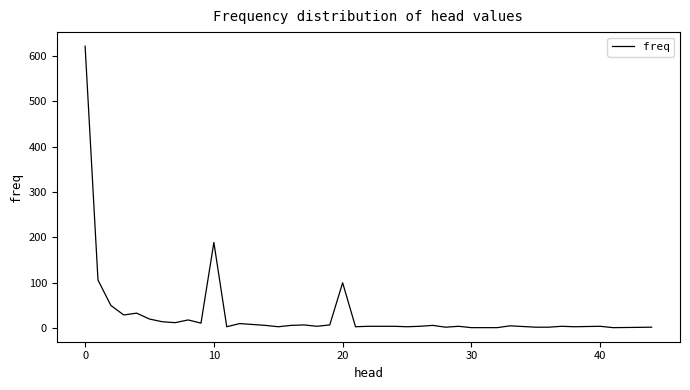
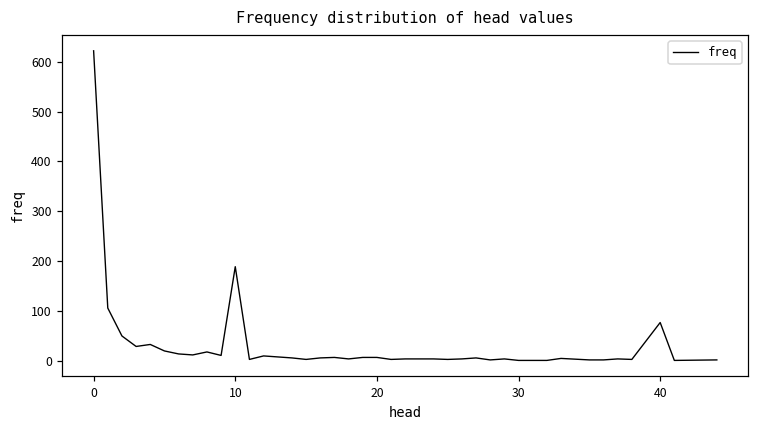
  {
    "0": 620,
    "10": 190,
-   "20": 100,
+   "20": 10,
    "30": 0,
-   "40": 0
+   "40": 80
  }
